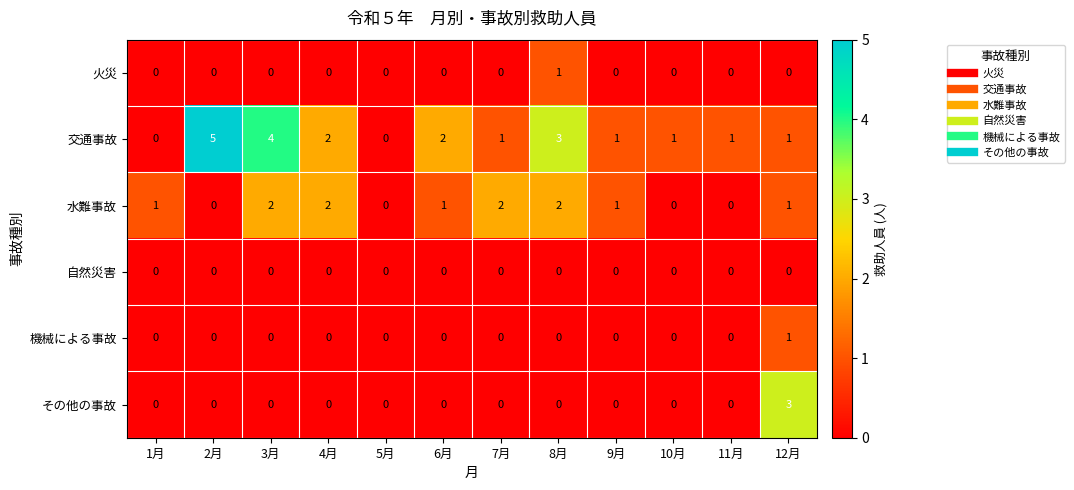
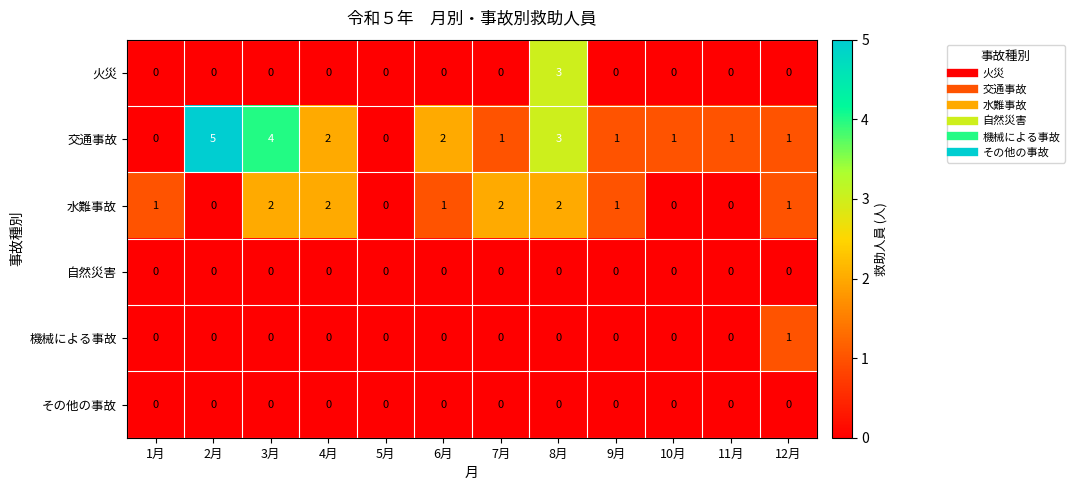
  {
    "火災": {
      "1月": 0,
      "2月": 0,
      "3月": 0,
      "4月": 0,
      "5月": 0,
      "6月": 0,
      "7月": 0,
-     "8月": 1,
+     "8月": 3,
      "9月": 0,
      "10月": 0,
      "11月": 0,
      "12月": 0
    },
    "交通事故": {
      "1月": 0,
      "2月": 5,
      "3月": 4,
      "4月": 2,
      "5月": 0,
      "6月": 2,
      "7月": 1,
      "8月": 3,
      "9月": 1,
      "10月": 1,
      "11月": 1,
      "12月": 1
    },
    "水難事故": {
      "1月": 1,
      "2月": 0,
      "3月": 2,
      "4月": 2,
      "5月": 0,
      "6月": 1,
      "7月": 2,
      "8月": 2,
      "9月": 1,
      "10月": 0,
      "11月": 0,
      "12月": 1
    },
    "自然災害": {
      "1月": 0,
      "2月": 0,
      "3月": 0,
      "4月": 0,
      "5月": 0,
      "6月": 0,
      "7月": 0,
      "8月": 0,
      "9月": 0,
      "10月": 0,
      "11月": 0,
      "12月": 0
    },
    "機械による事故": {
      "1月": 0,
      "2月": 0,
      "3月": 0,
      "4月": 0,
      "5月": 0,
      "6月": 0,
      "7月": 0,
      "8月": 0,
      "9月": 0,
      "10月": 0,
      "11月": 0,
      "12月": 1
    },
    "その他の事故": {
      "1月": 0,
      "2月": 0,
      "3月": 0,
      "4月": 0,
      "5月": 0,
      "6月": 0,
      "7月": 0,
      "8月": 0,
      "9月": 0,
      "10月": 0,
      "11月": 0,
-     "12月": 3
+     "12月": 0
    }
  }
